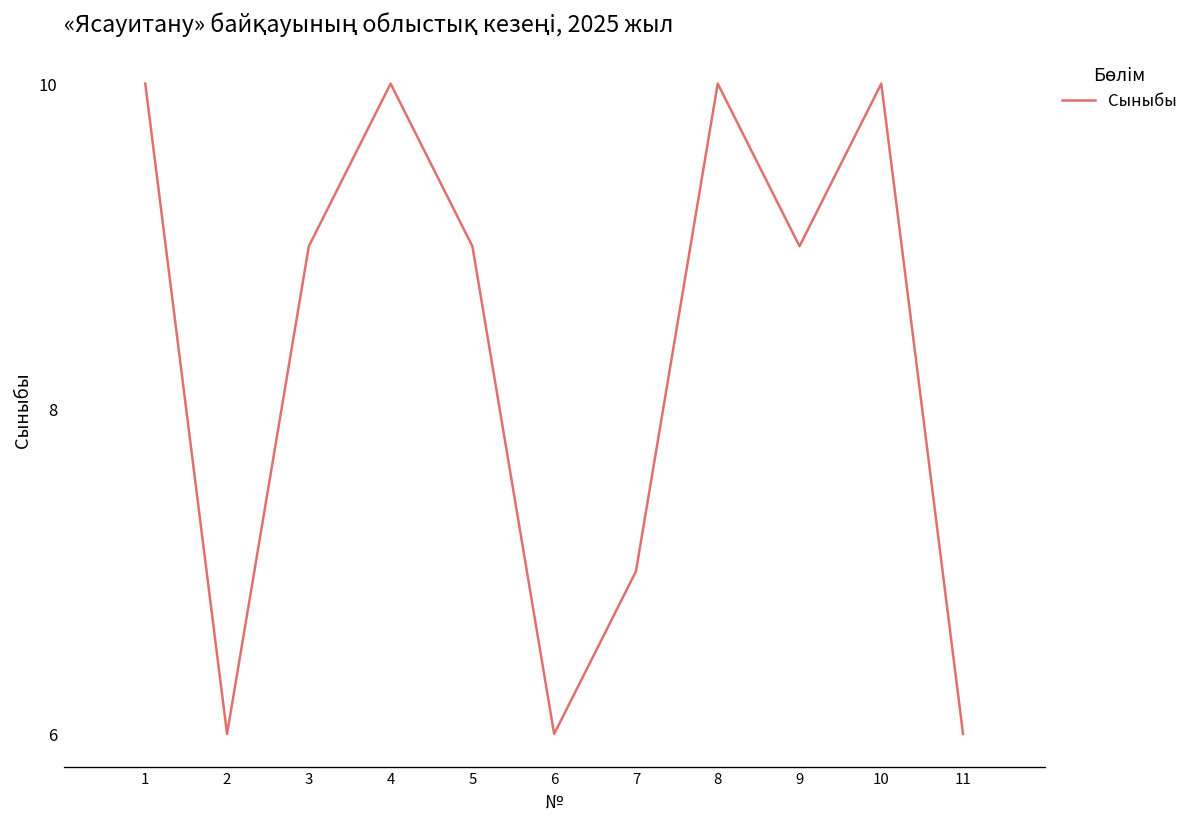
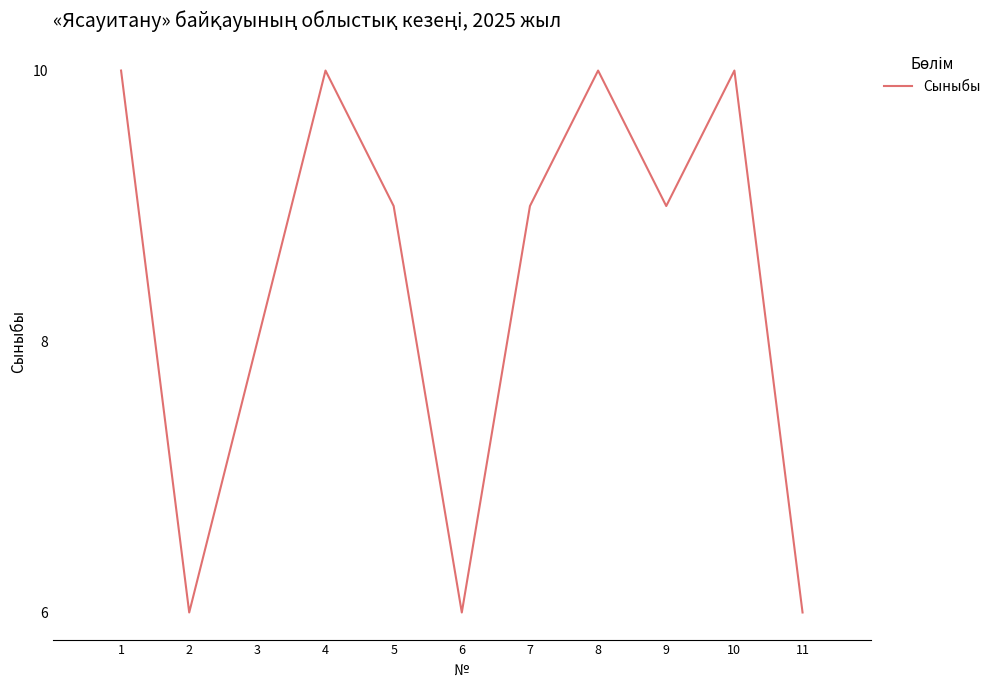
  {
    "1": 10,
    "2": 6,
-   "3": 9,
+   "3": 8,
    "4": 10,
    "5": 9,
    "6": 6,
-   "7": 7,
+   "7": 9,
    "8": 10,
    "9": 9,
    "10": 10,
    "11": 6
  }
